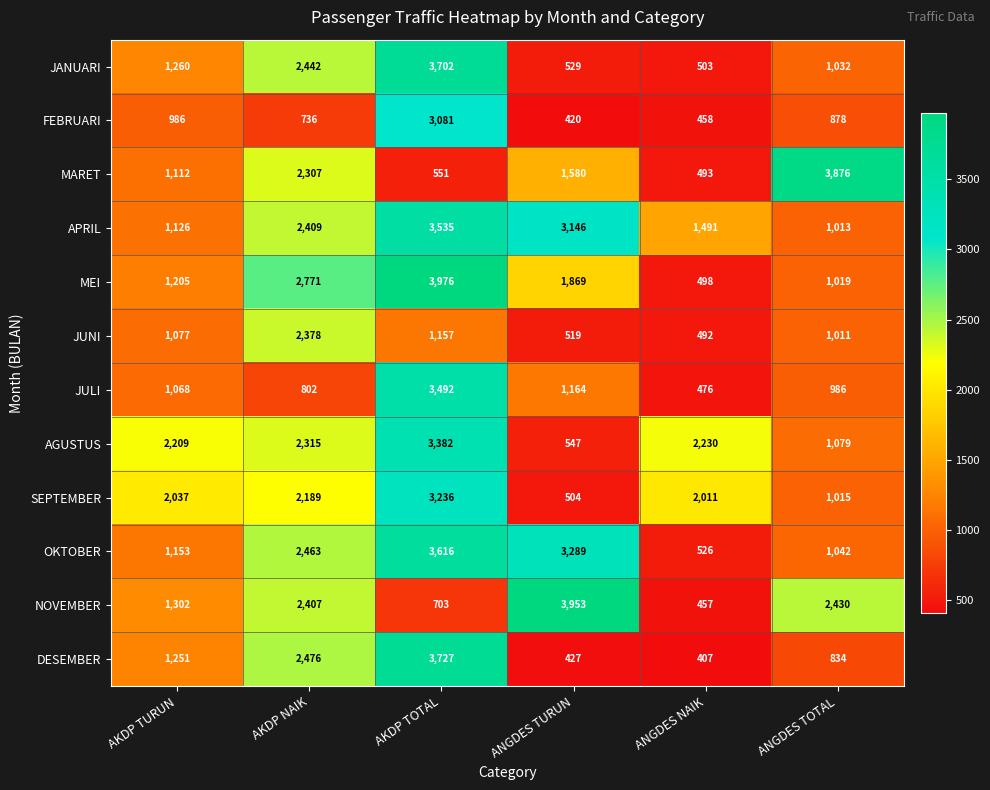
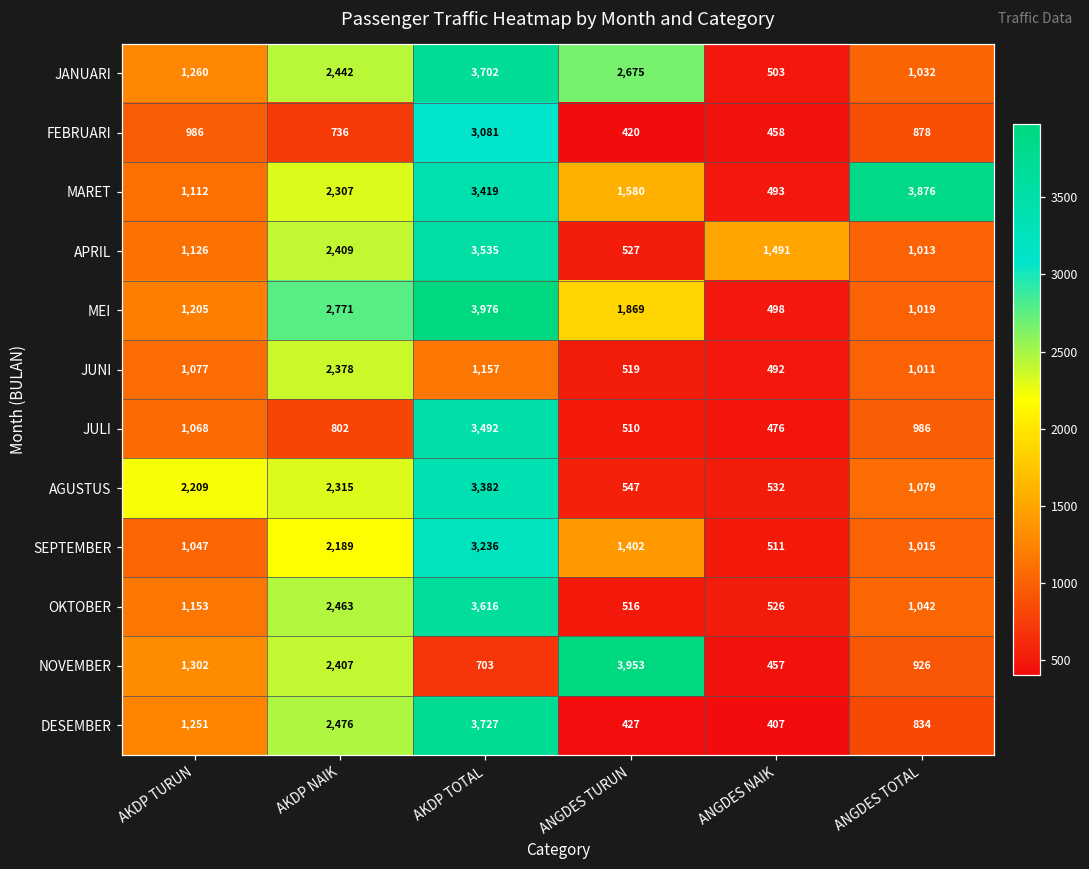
  {
    "JANUARI": {
      "AKDP TURUN": "1,260",
      "AKDP NAIK": "2,442",
      "AKDP TOTAL": "3,702",
-     "ANGDES TURUN": "529",
+     "ANGDES TURUN": "2,675",
      "ANGDES NAIK": "503",
      "ANGDES TOTAL": "1,032"
    },
    "FEBRUARI": {
      "AKDP TURUN": "986",
      "AKDP NAIK": "736",
      "AKDP TOTAL": "3,081",
      "ANGDES TURUN": "420",
      "ANGDES NAIK": "458",
      "ANGDES TOTAL": "878"
    },
    "MARET": {
      "AKDP TURUN": "1,112",
      "AKDP NAIK": "2,307",
-     "AKDP TOTAL": "551",
+     "AKDP TOTAL": "3,419",
      "ANGDES TURUN": "1,580",
      "ANGDES NAIK": "493",
      "ANGDES TOTAL": "3,876"
    },
    "APRIL": {
      "AKDP TURUN": "1,126",
      "AKDP NAIK": "2,409",
      "AKDP TOTAL": "3,535",
-     "ANGDES TURUN": "3,146",
+     "ANGDES TURUN": "527",
      "ANGDES NAIK": "1,491",
      "ANGDES TOTAL": "1,013"
    },
    "MEI": {
      "AKDP TURUN": "1,205",
      "AKDP NAIK": "2,771",
      "AKDP TOTAL": "3,976",
      "ANGDES TURUN": "1,869",
      "ANGDES NAIK": "498",
      "ANGDES TOTAL": "1,019"
    },
    "JUNI": {
      "AKDP TURUN": "1,077",
      "AKDP NAIK": "2,378",
      "AKDP TOTAL": "1,157",
      "ANGDES TURUN": "519",
      "ANGDES NAIK": "492",
      "ANGDES TOTAL": "1,011"
    },
    "JULI": {
      "AKDP TURUN": "1,068",
      "AKDP NAIK": "802",
      "AKDP TOTAL": "3,492",
-     "ANGDES TURUN": "1,164",
+     "ANGDES TURUN": "510",
      "ANGDES NAIK": "476",
      "ANGDES TOTAL": "986"
    },
    "AGUSTUS": {
      "AKDP TURUN": "2,209",
      "AKDP NAIK": "2,315",
      "AKDP TOTAL": "3,382",
      "ANGDES TURUN": "547",
-     "ANGDES NAIK": "2,230",
+     "ANGDES NAIK": "532",
      "ANGDES TOTAL": "1,079"
    },
    "SEPTEMBER": {
-     "AKDP TURUN": "2,037",
+     "AKDP TURUN": "1,047",
      "AKDP NAIK": "2,189",
      "AKDP TOTAL": "3,236",
-     "ANGDES TURUN": "504",
-     "ANGDES NAIK": "2,011",
+     "ANGDES TURUN": "1,402",
+     "ANGDES NAIK": "511",
      "ANGDES TOTAL": "1,015"
    },
    "OKTOBER": {
      "AKDP TURUN": "1,153",
      "AKDP NAIK": "2,463",
      "AKDP TOTAL": "3,616",
-     "ANGDES TURUN": "3,289",
+     "ANGDES TURUN": "516",
      "ANGDES NAIK": "526",
      "ANGDES TOTAL": "1,042"
    },
    "NOVEMBER": {
      "AKDP TURUN": "1,302",
      "AKDP NAIK": "2,407",
      "AKDP TOTAL": "703",
      "ANGDES TURUN": "3,953",
      "ANGDES NAIK": "457",
-     "ANGDES TOTAL": "2,430"
+     "ANGDES TOTAL": "926"
    },
    "DESEMBER": {
      "AKDP TURUN": "1,251",
      "AKDP NAIK": "2,476",
      "AKDP TOTAL": "3,727",
      "ANGDES TURUN": "427",
      "ANGDES NAIK": "407",
      "ANGDES TOTAL": "834"
    }
  }
